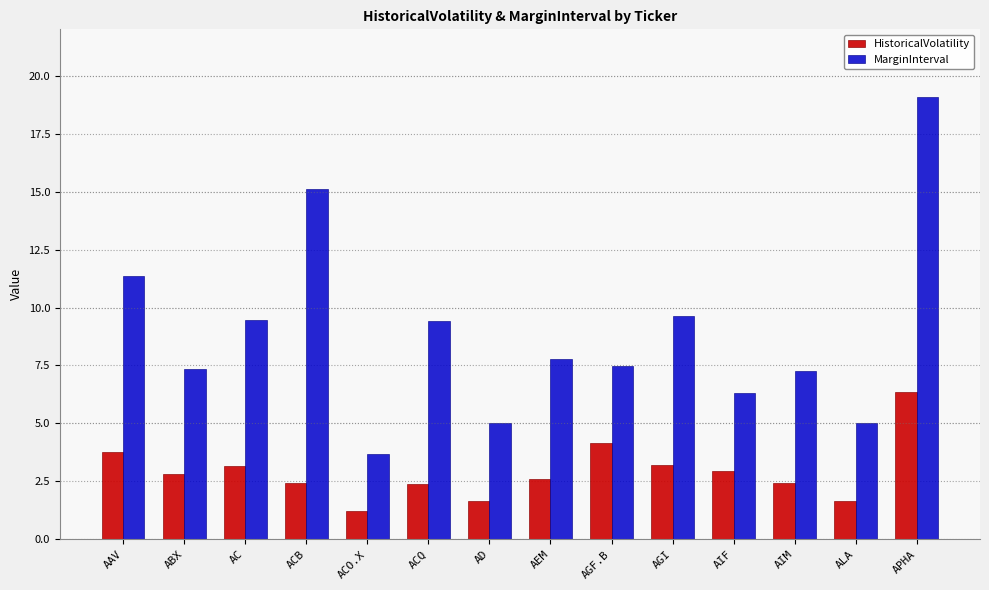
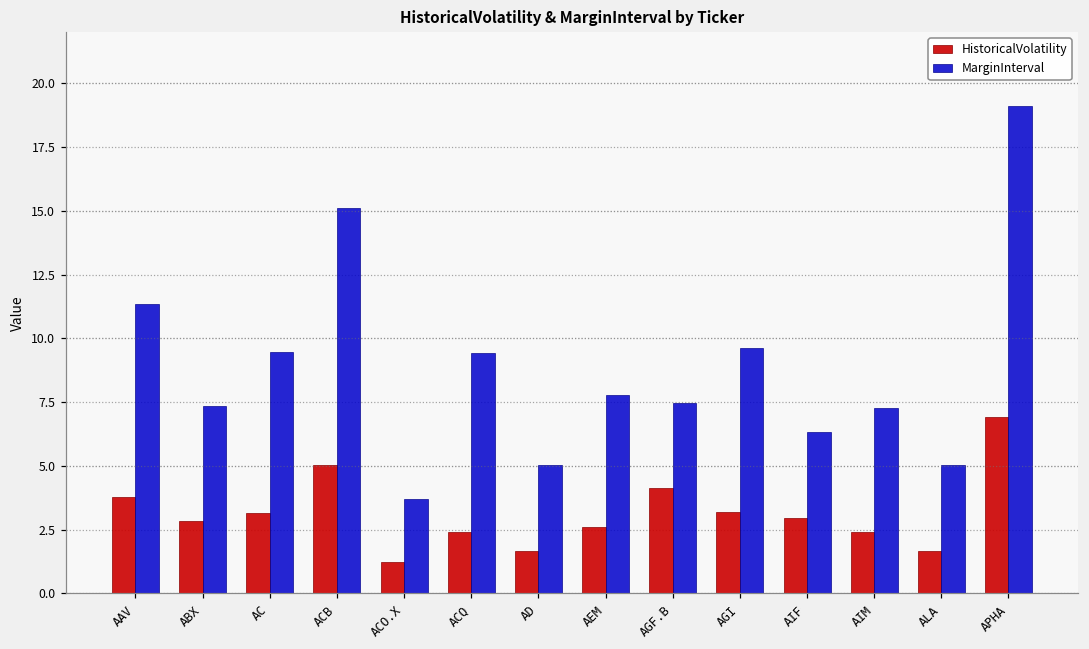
  {
    "HistoricalVolatility": {
      "AAV": 3.8,
      "ABX": 2.8,
      "AC": 3.1,
-     "ACB": 2.4,
+     "ACB": 5.0,
      "ACO.X": 1.2,
      "ACQ": 2.4,
      "AD": 1.7,
      "AEM": 2.6,
      "AGF.B": 4.1,
      "AGI": 3.2,
      "AIF": 3.0,
      "AIM": 2.4,
      "ALA": 1.7,
-     "APHA": 6.4
+     "APHA": 6.9
    },
    "MarginInterval": {
      "AAV": 11.4,
      "ABX": 7.4,
      "AC": 9.4,
      "ACB": 15.1,
      "ACO.X": 3.7,
      "ACQ": 9.4,
      "AD": 5.0,
      "AEM": 7.8,
      "AGF.B": 7.5,
      "AGI": 9.6,
      "AIF": 6.3,
      "AIM": 7.3,
      "ALA": 5.0,
      "APHA": 19.1
    }
  }
